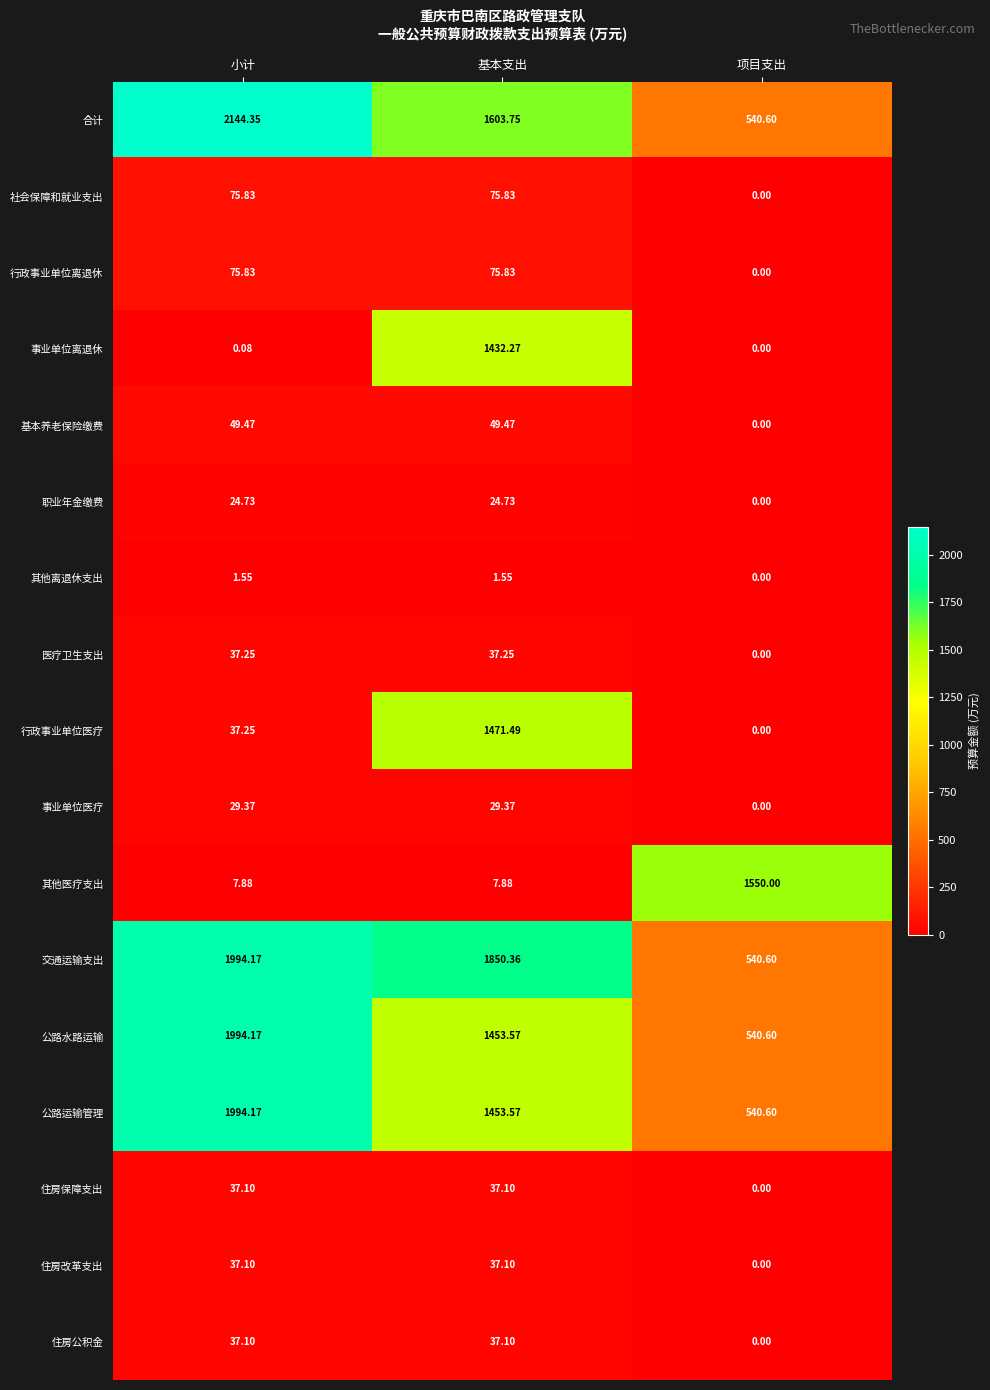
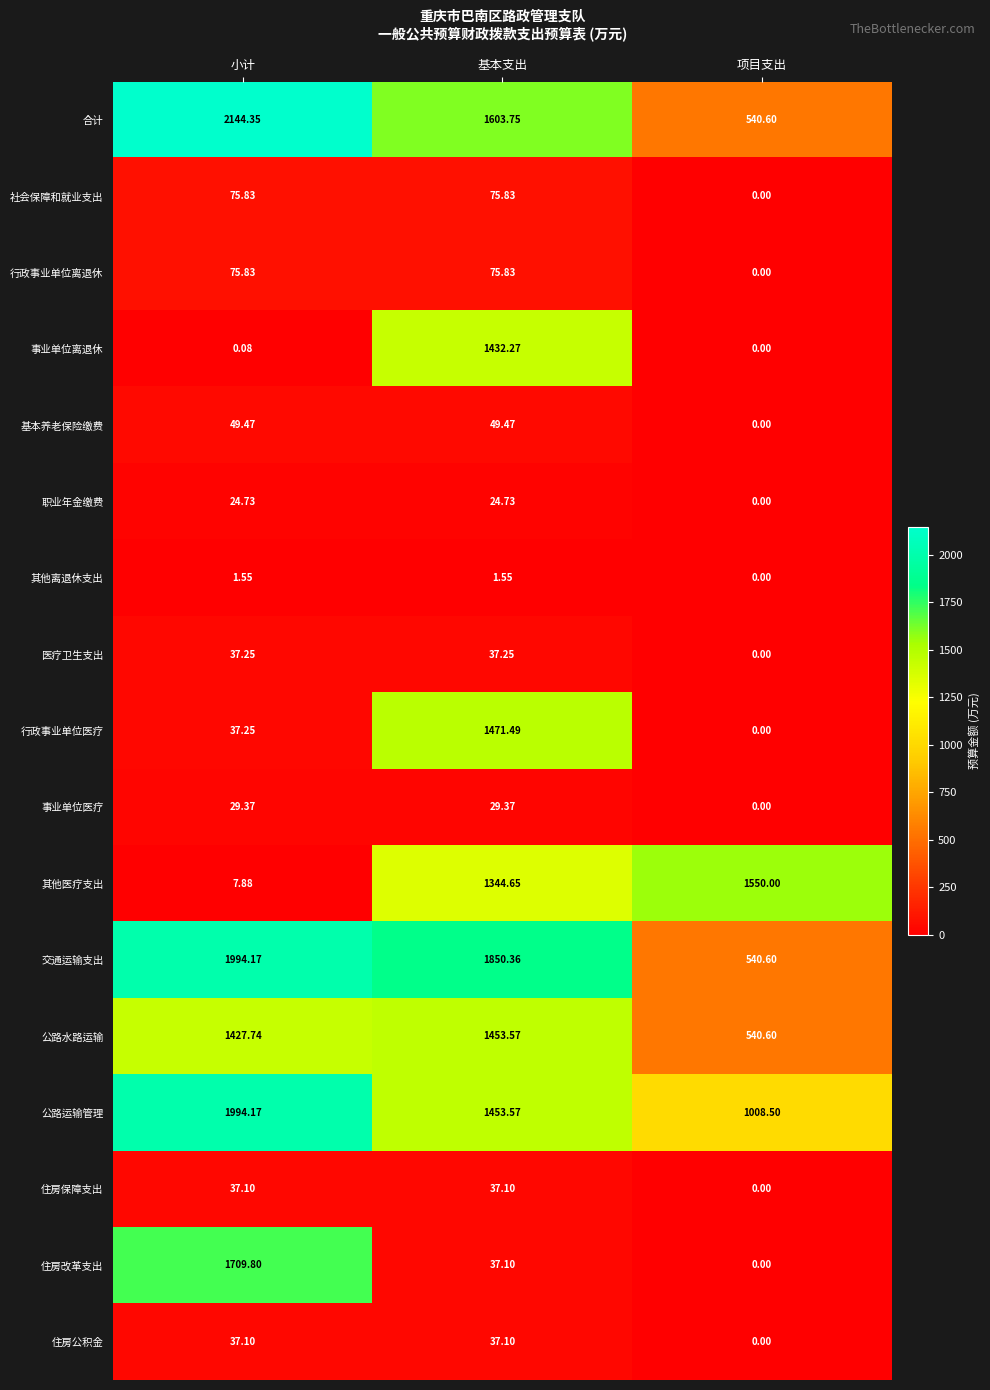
  {
    "合计": {
      "小计": 2144.35,
      "基本支出": 1603.75,
      "项目支出": 540.60
    },
    "社会保障和就业支出": {
      "小计": 75.83,
      "基本支出": 75.83,
      "项目支出": 0.00
    },
    "行政事业单位离退休": {
      "小计": 75.83,
      "基本支出": 75.83,
      "项目支出": 0.00
    },
    "事业单位离退休": {
      "小计": 0.08,
      "基本支出": 1432.27,
      "项目支出": 0.00
    },
    "基本养老保险缴费": {
      "小计": 49.47,
      "基本支出": 49.47,
      "项目支出": 0.00
    },
    "职业年金缴费": {
      "小计": 24.73,
      "基本支出": 24.73,
      "项目支出": 0.00
    },
    "其他离退休支出": {
      "小计": 1.55,
      "基本支出": 1.55,
      "项目支出": 0.00
    },
    "医疗卫生支出": {
      "小计": 37.25,
      "基本支出": 37.25,
      "项目支出": 0.00
    },
    "行政事业单位医疗": {
      "小计": 37.25,
      "基本支出": 1471.49,
      "项目支出": 0.00
    },
    "事业单位医疗": {
      "小计": 29.37,
      "基本支出": 29.37,
      "项目支出": 0.00
    },
    "其他医疗支出": {
      "小计": 7.88,
-     "基本支出": 7.88,
+     "基本支出": 1344.65,
      "项目支出": 1550.00
    },
    "交通运输支出": {
      "小计": 1994.17,
      "基本支出": 1850.36,
      "项目支出": 540.60
    },
    "公路水路运输": {
-     "小计": 1994.17,
+     "小计": 1427.74,
      "基本支出": 1453.57,
      "项目支出": 540.60
    },
    "公路运输管理": {
      "小计": 1994.17,
      "基本支出": 1453.57,
-     "项目支出": 540.60
+     "项目支出": 1008.50
    },
    "住房保障支出": {
      "小计": 37.10,
      "基本支出": 37.10,
      "项目支出": 0.00
    },
    "住房改革支出": {
-     "小计": 37.10,
+     "小计": 1709.80,
      "基本支出": 37.10,
      "项目支出": 0.00
    },
    "住房公积金": {
      "小计": 37.10,
      "基本支出": 37.10,
      "项目支出": 0.00
    }
  }
